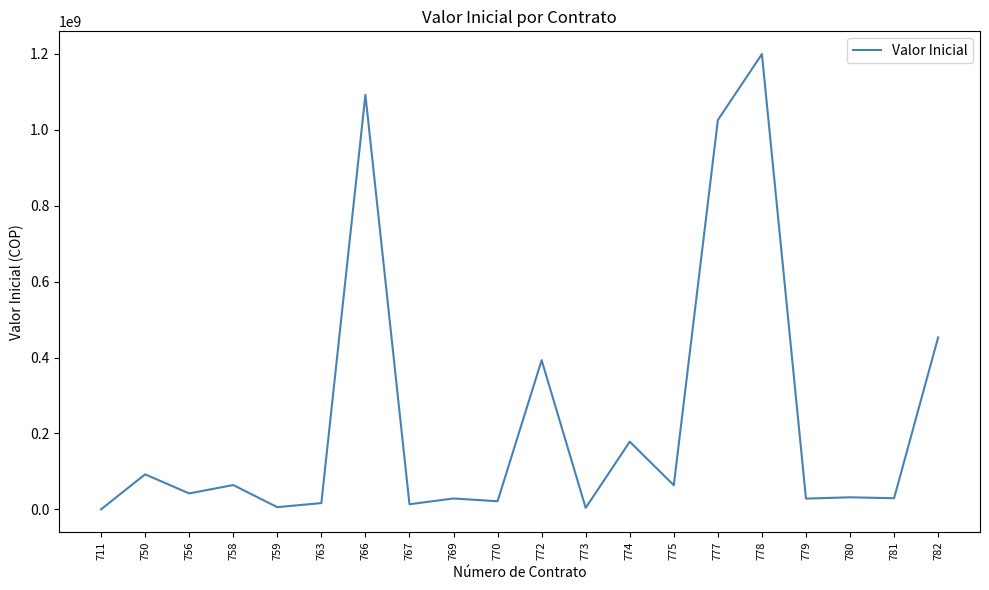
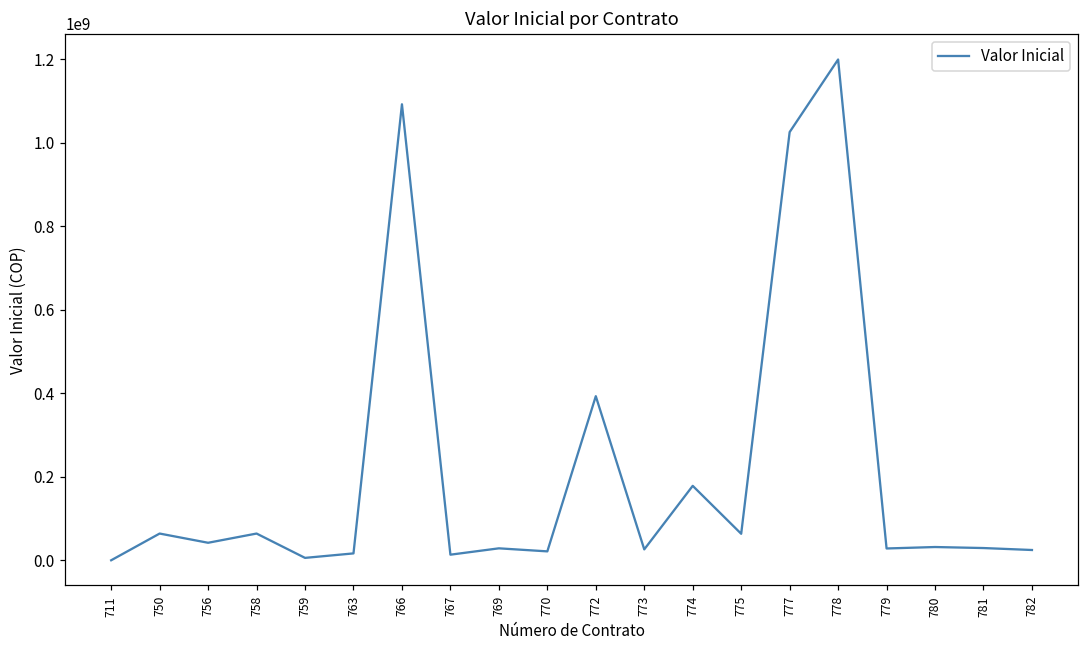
  {
    "711": 0,
-   "750": 90000000,
+   "750": 60000000,
    "756": 40000000,
    "758": 60000000,
    "759": 10000000,
    "763": 20000000,
    "766": 1090000000,
    "767": 10000000,
    "769": 30000000,
    "770": 20000000,
    "772": 390000000,
-   "773": 0,
+   "773": 30000000,
    "774": 180000000,
    "775": 60000000,
    "777": 1030000000,
    "778": 1200000000,
    "779": 30000000,
    "780": 30000000,
    "781": 30000000,
-   "782": 450000000
+   "782": 20000000
  }
